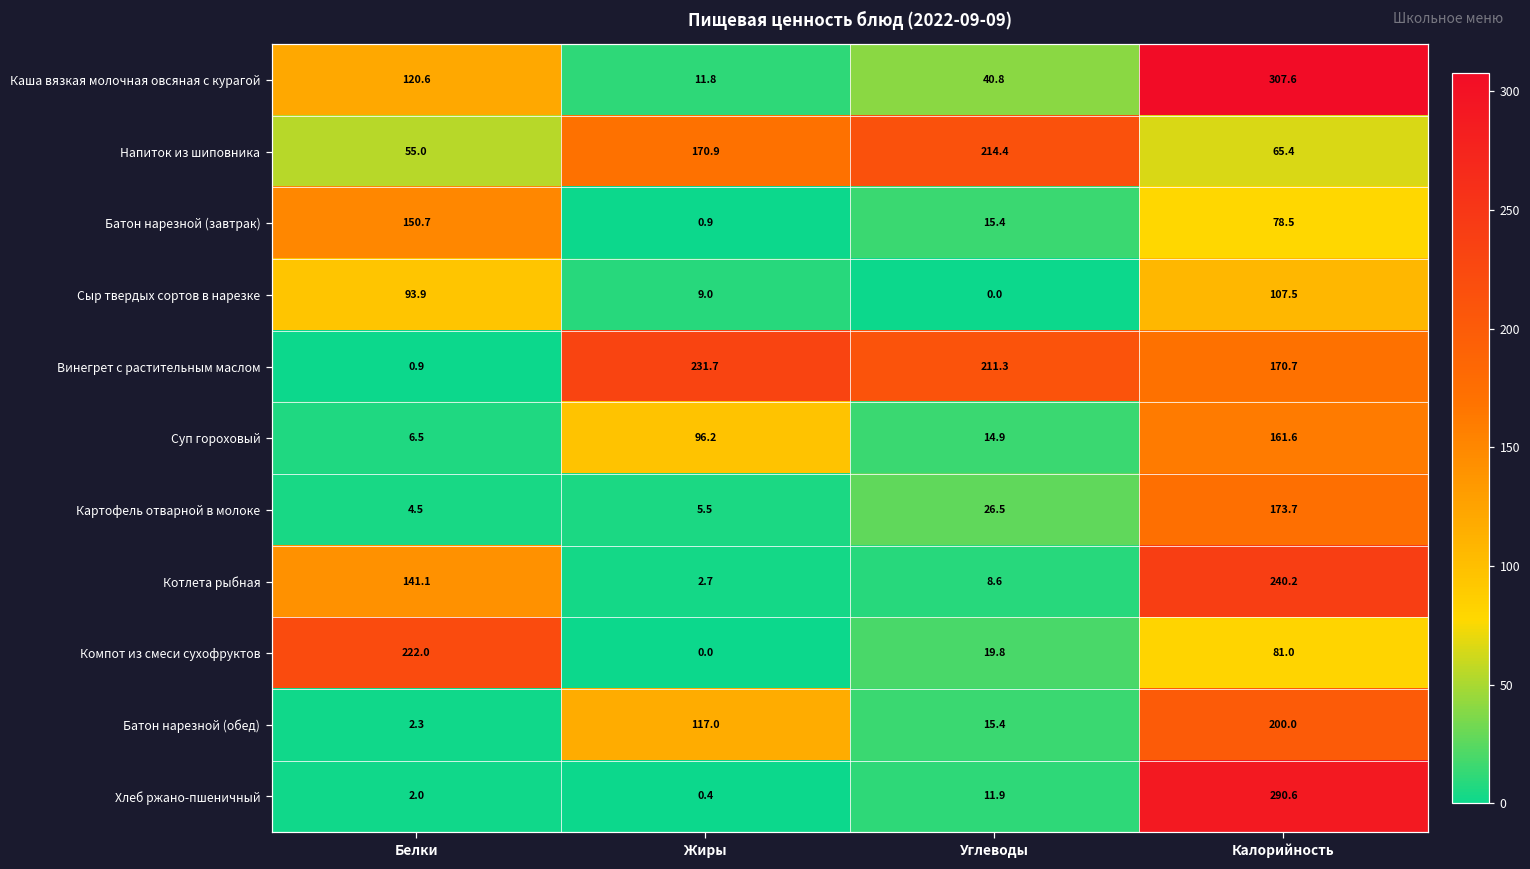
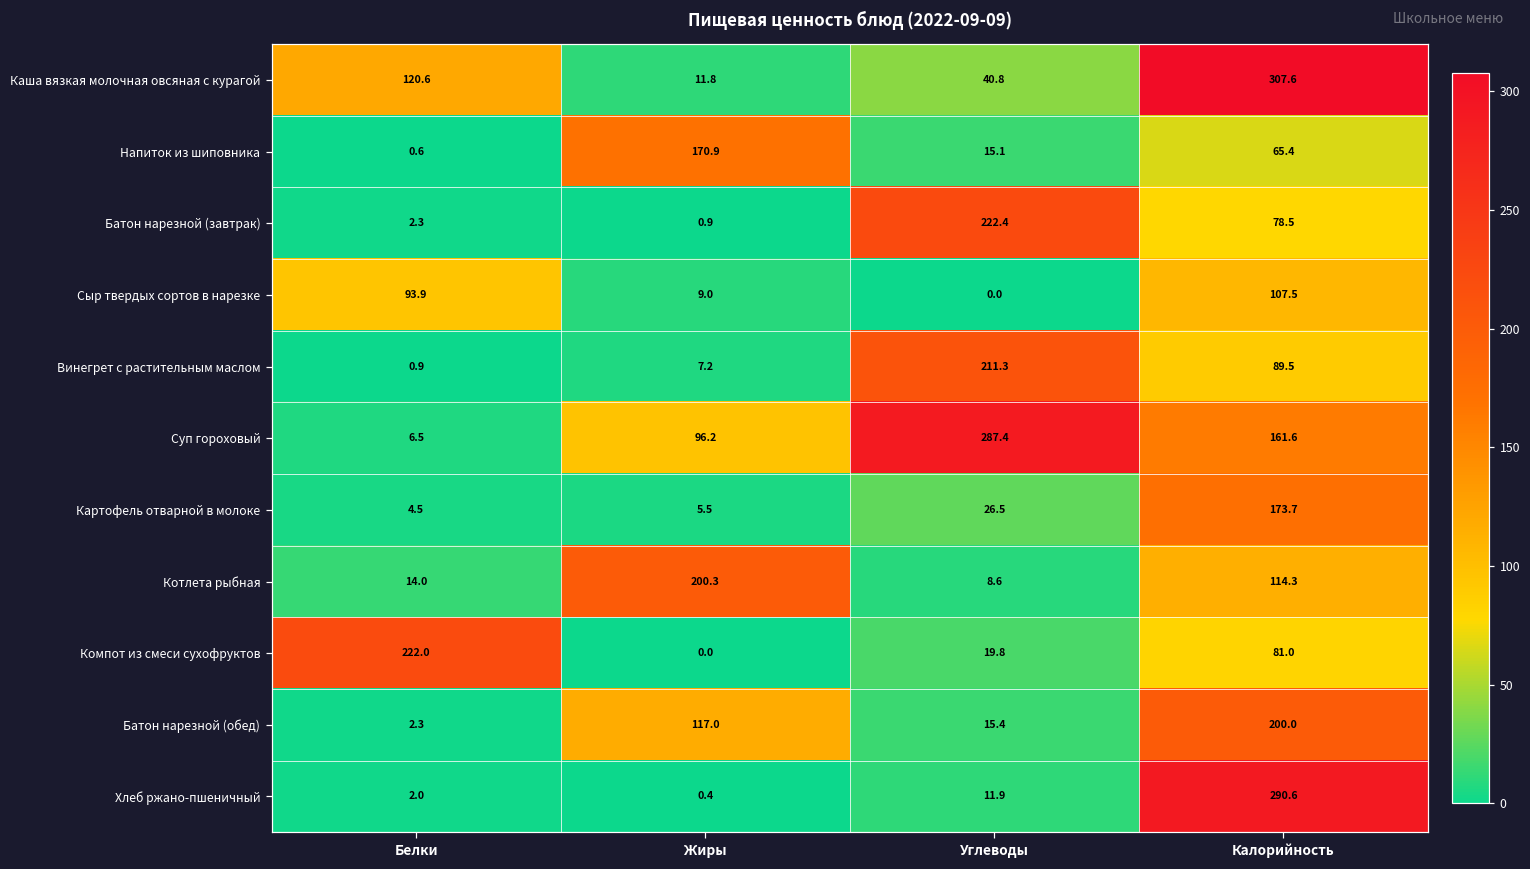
  {
    "Каша вязкая молочная овсяная с курагой": {
      "Белки": 120.6,
      "Жиры": 11.8,
      "Углеводы": 40.8,
      "Калорийность": 307.6
    },
    "Напиток из шиповника": {
-     "Белки": 55.0,
+     "Белки": 0.6,
      "Жиры": 170.9,
-     "Углеводы": 214.4,
+     "Углеводы": 15.1,
      "Калорийность": 65.4
    },
    "Батон нарезной (завтрак)": {
-     "Белки": 150.7,
+     "Белки": 2.3,
      "Жиры": 0.9,
-     "Углеводы": 15.4,
+     "Углеводы": 222.4,
      "Калорийность": 78.5
    },
    "Сыр твердых сортов в нарезке": {
      "Белки": 93.9,
      "Жиры": 9.0,
      "Углеводы": 0.0,
      "Калорийность": 107.5
    },
    "Винегрет с растительным маслом": {
      "Белки": 0.9,
-     "Жиры": 231.7,
+     "Жиры": 7.2,
      "Углеводы": 211.3,
-     "Калорийность": 170.7
+     "Калорийность": 89.5
    },
    "Суп гороховый": {
      "Белки": 6.5,
      "Жиры": 96.2,
-     "Углеводы": 14.9,
+     "Углеводы": 287.4,
      "Калорийность": 161.6
    },
    "Картофель отварной в молоке": {
      "Белки": 4.5,
      "Жиры": 5.5,
      "Углеводы": 26.5,
      "Калорийность": 173.7
    },
    "Котлета рыбная": {
-     "Белки": 141.1,
-     "Жиры": 2.7,
+     "Белки": 14.0,
+     "Жиры": 200.3,
      "Углеводы": 8.6,
-     "Калорийность": 240.2
+     "Калорийность": 114.3
    },
    "Компот из смеси сухофруктов": {
      "Белки": 222.0,
      "Жиры": 0.0,
      "Углеводы": 19.8,
      "Калорийность": 81.0
    },
    "Батон нарезной (обед)": {
      "Белки": 2.3,
      "Жиры": 117.0,
      "Углеводы": 15.4,
      "Калорийность": 200.0
    },
    "Хлеб ржано-пшеничный": {
      "Белки": 2.0,
      "Жиры": 0.4,
      "Углеводы": 11.9,
      "Калорийность": 290.6
    }
  }
